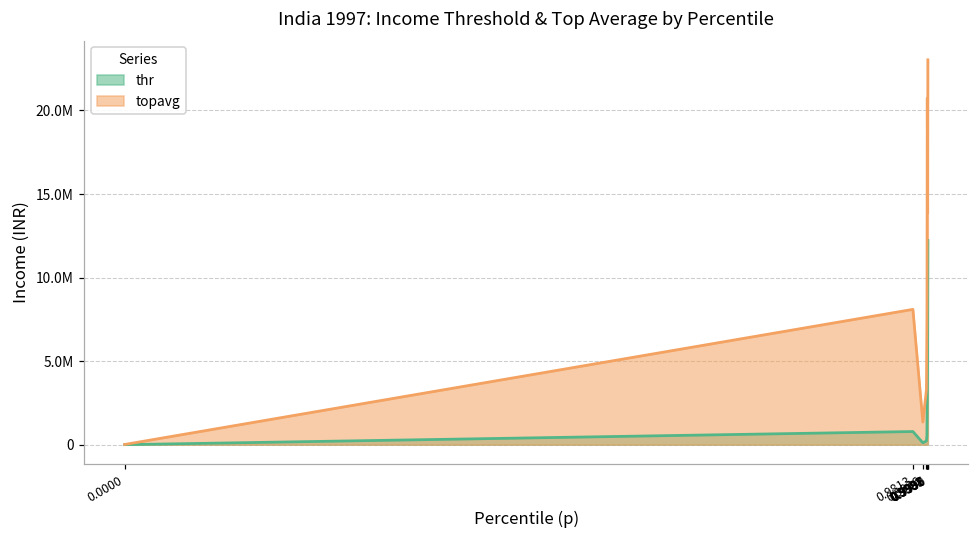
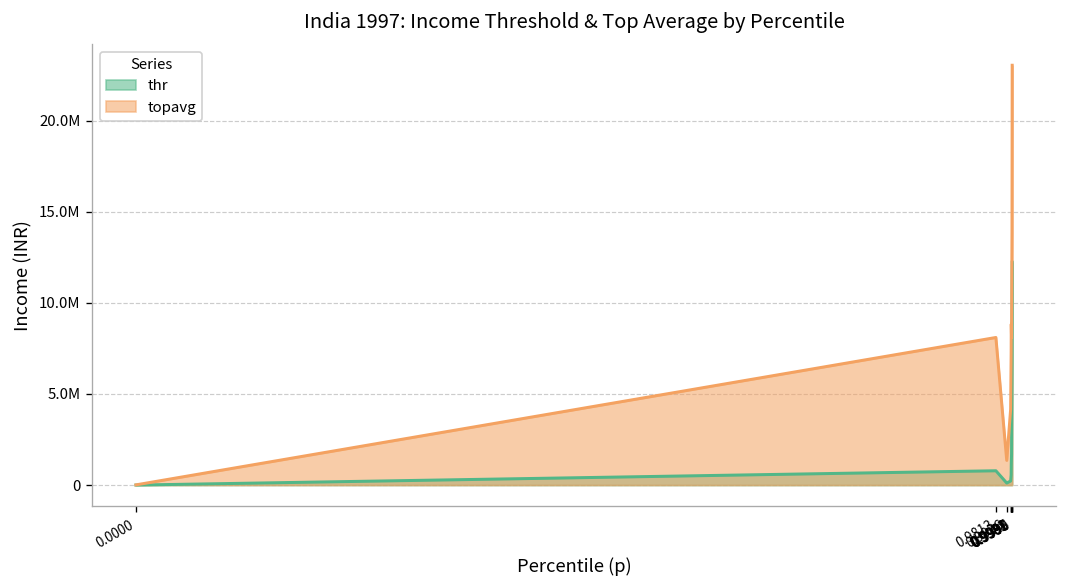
  {
    "thr": {
      "0.9813": 800000,
      "0.9936": 100000,
      "0.9981": 200000,
      "0.9987": 600000,
      "0.9988": 1100000,
-     "0.9991": 2800000,
+     "0.9991": 1700000,
      "0.9996": 6800000,
      "0.9999": 12200000
    },
    "topavg": {
      "0.9813": 8100000,
      "0.9936": 1400000,
-     "0.9981": 3300000,
+     "0.9981": 4200000,
      "0.9987": 7300000,
      "0.9988": 8800000,
-     "0.9991": 20700000,
+     "0.9991": 8100000,
      "0.9996": 13900000,
      "0.9999": 23000000
    }
  }
